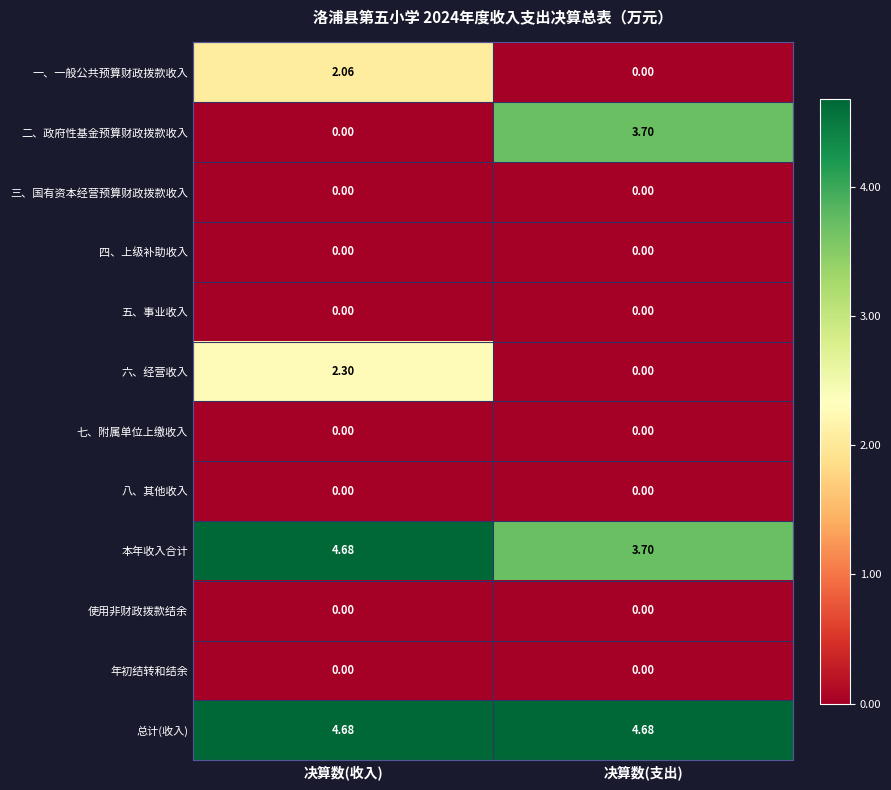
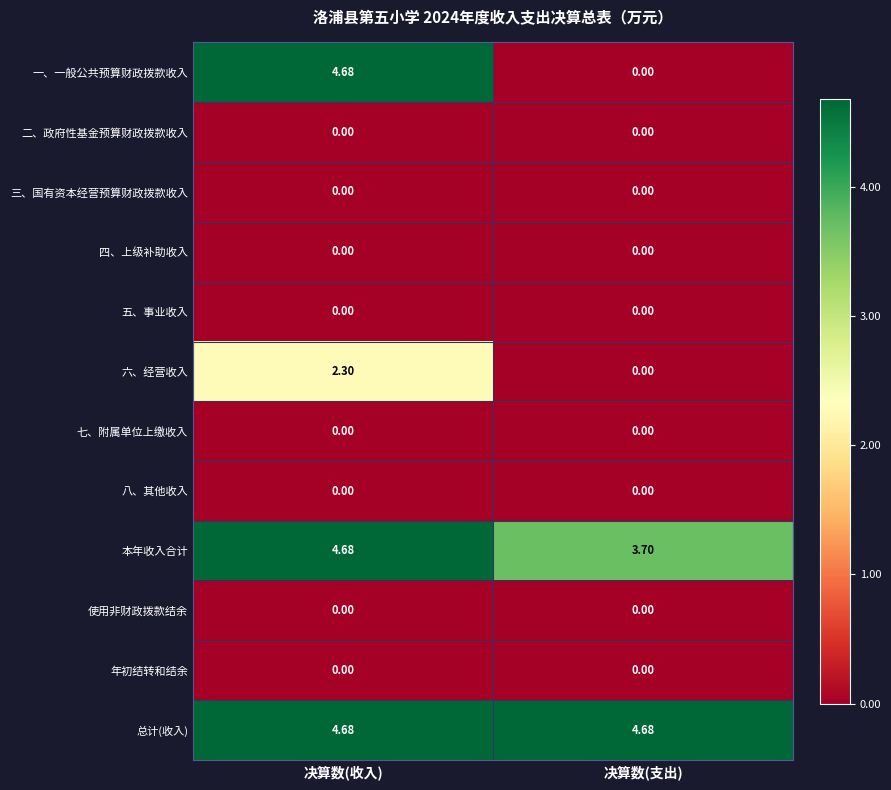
  {
    "一、一般公共预算财政拨款收入": {
-     "决算数(收入)": 2.06,
+     "决算数(收入)": 4.68,
      "决算数(支出)": 0.00
    },
    "二、政府性基金预算财政拨款收入": {
      "决算数(收入)": 0.00,
-     "决算数(支出)": 3.70
+     "决算数(支出)": 0.00
    },
    "三、国有资本经营预算财政拨款收入": {
      "决算数(收入)": 0.00,
      "决算数(支出)": 0.00
    },
    "四、上级补助收入": {
      "决算数(收入)": 0.00,
      "决算数(支出)": 0.00
    },
    "五、事业收入": {
      "决算数(收入)": 0.00,
      "决算数(支出)": 0.00
    },
    "六、经营收入": {
      "决算数(收入)": 2.30,
      "决算数(支出)": 0.00
    },
    "七、附属单位上缴收入": {
      "决算数(收入)": 0.00,
      "决算数(支出)": 0.00
    },
    "八、其他收入": {
      "决算数(收入)": 0.00,
      "决算数(支出)": 0.00
    },
    "本年收入合计": {
      "决算数(收入)": 4.68,
      "决算数(支出)": 3.70
    },
    "使用非财政拨款结余": {
      "决算数(收入)": 0.00,
      "决算数(支出)": 0.00
    },
    "年初结转和结余": {
      "决算数(收入)": 0.00,
      "决算数(支出)": 0.00
    },
    "总计(收入)": {
      "决算数(收入)": 4.68,
      "决算数(支出)": 4.68
    }
  }
